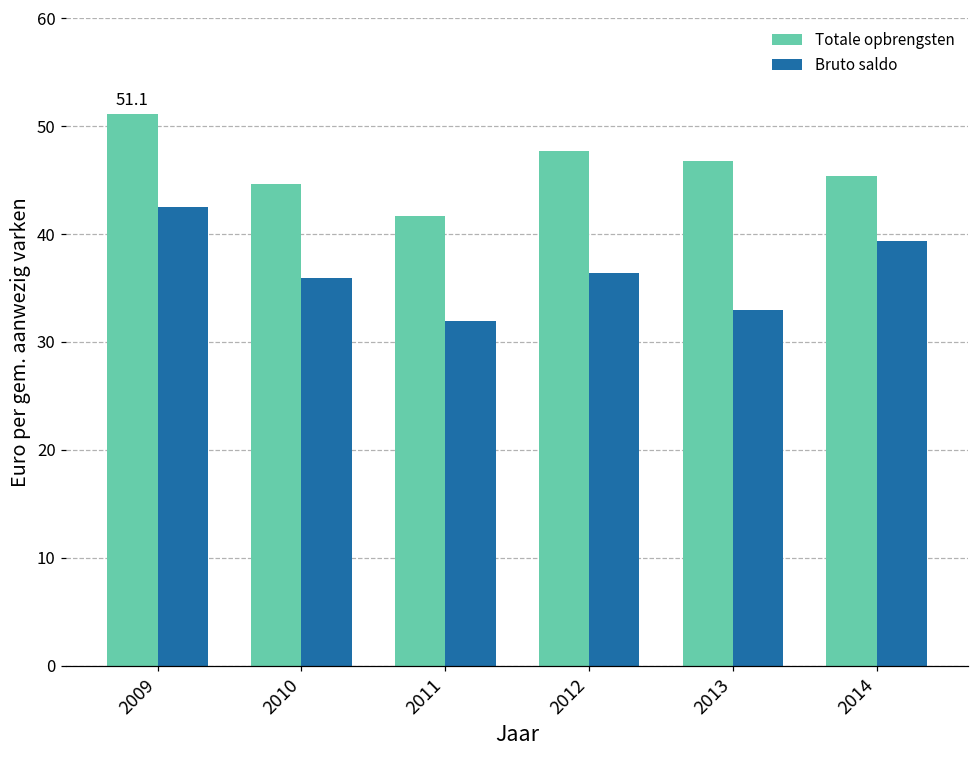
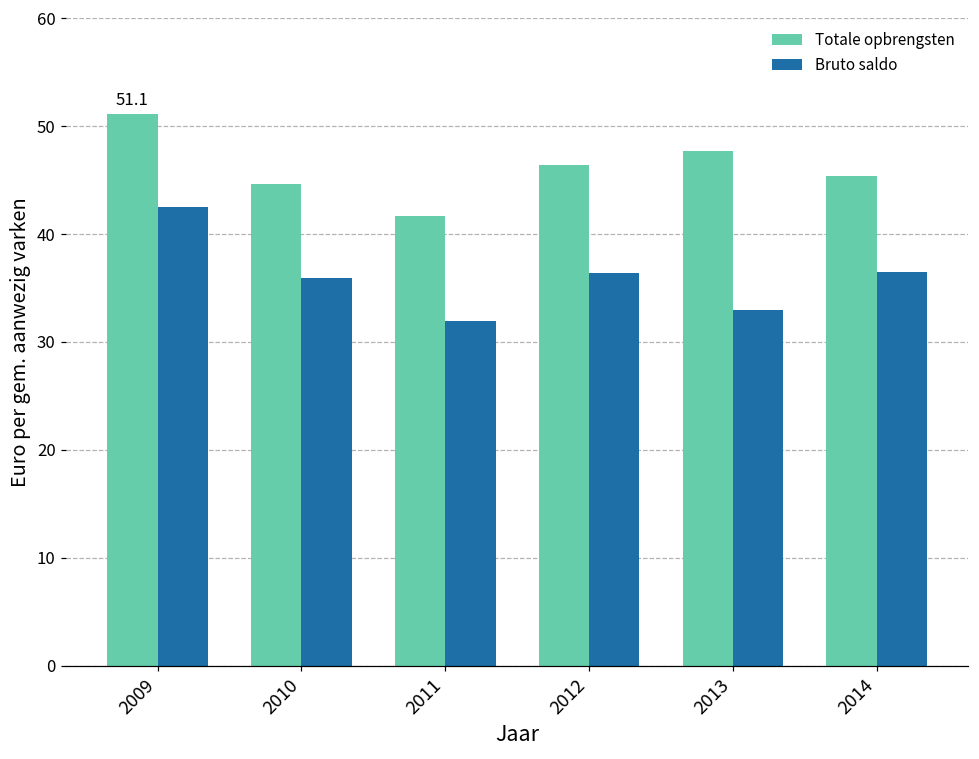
  {
    "Totale opbrengsten": {
      "2010": 45,
      "2011": 42,
-     "2012": 48,
-     "2013": 47,
+     "2012": 46,
+     "2013": 48,
      "2014": 45
    },
    "Bruto saldo": {
      "2009": 43,
      "2010": 36,
      "2011": 32,
      "2012": 36,
      "2013": 33,
-     "2014": 39
+     "2014": 37
    }
  }
